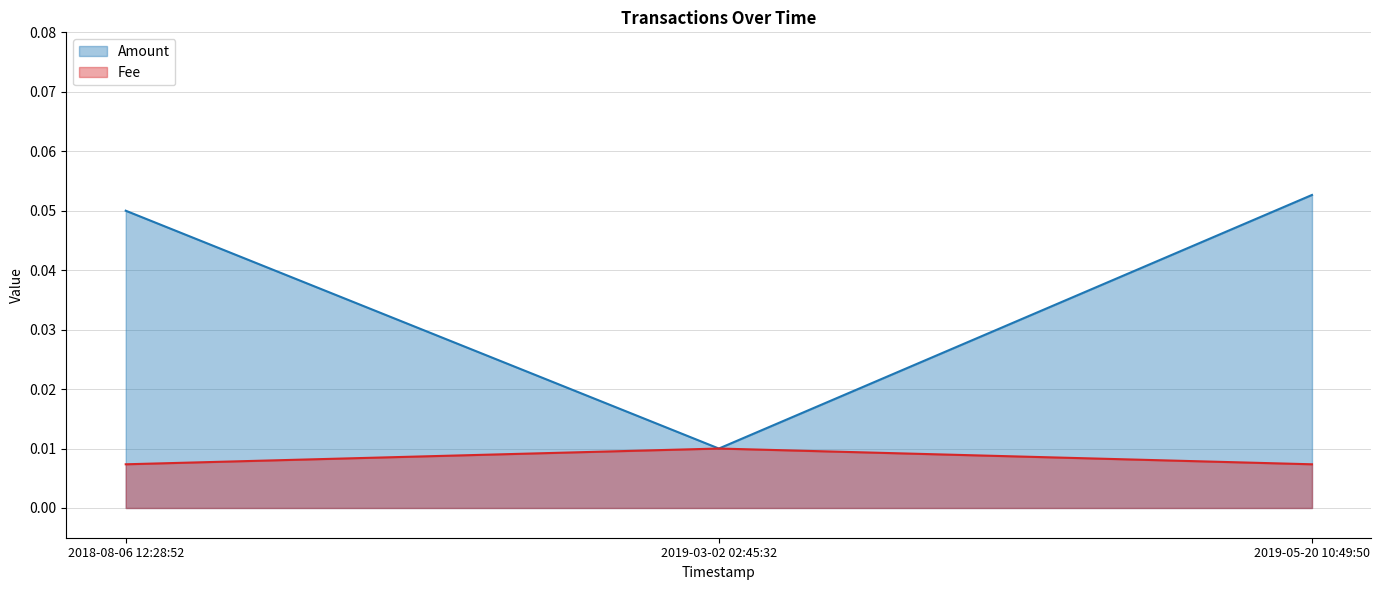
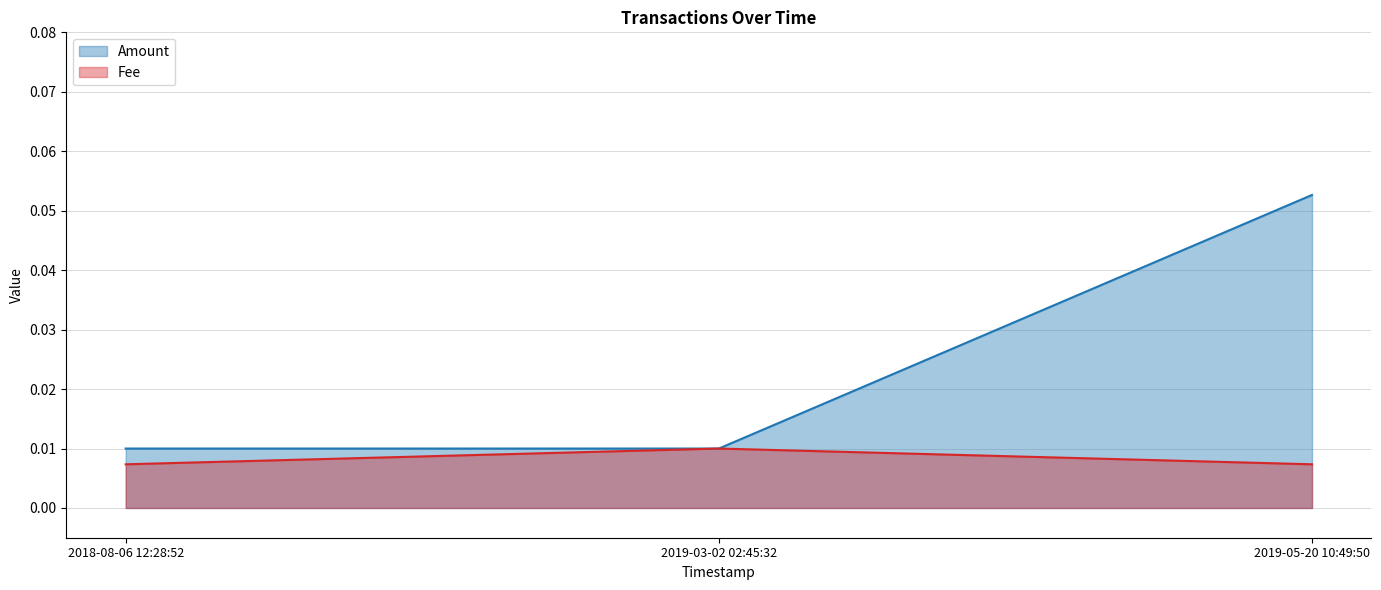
  {
    "Amount": {
-     "2018-08-06 12:28:52": 0.05,
+     "2018-08-06 12:28:52": 0.01,
      "2019-05-20 10:49:50": 0.053
    },
    "Fee": {
      "2018-08-06 12:28:52": 0.007,
      "2019-05-20 10:49:50": 0.007
    }
  }
